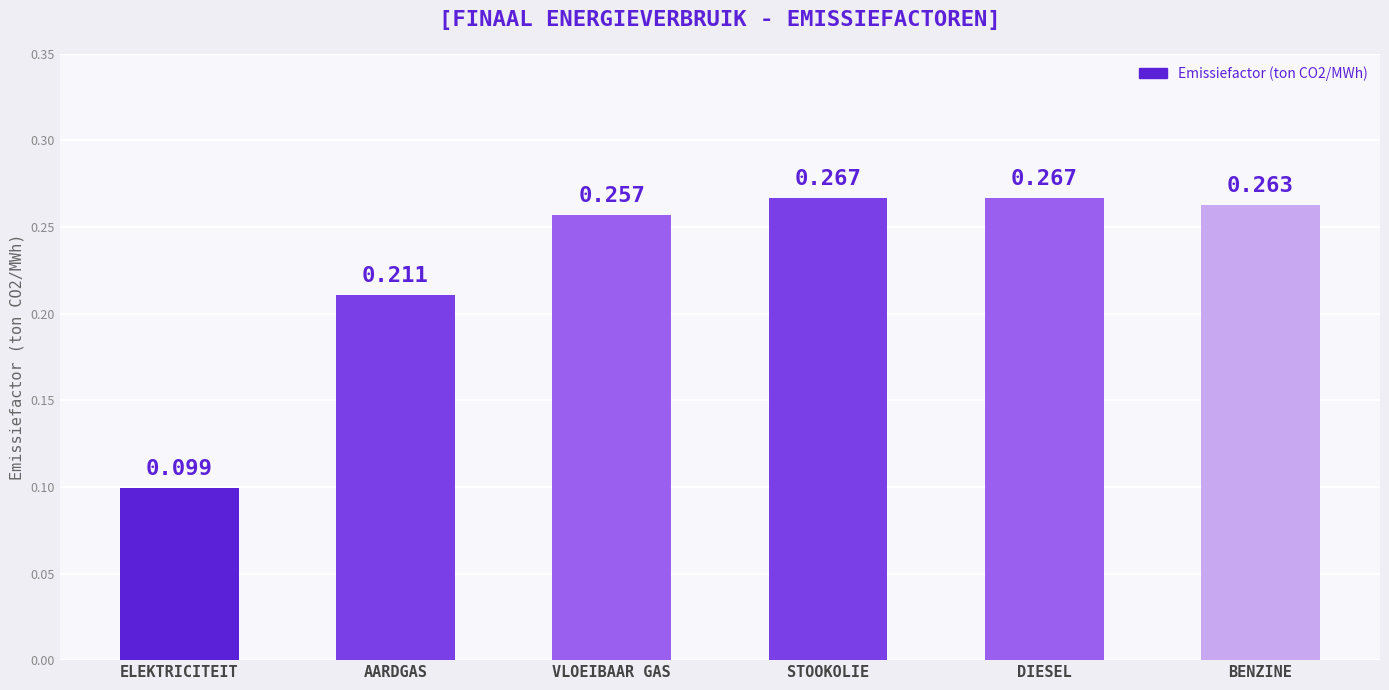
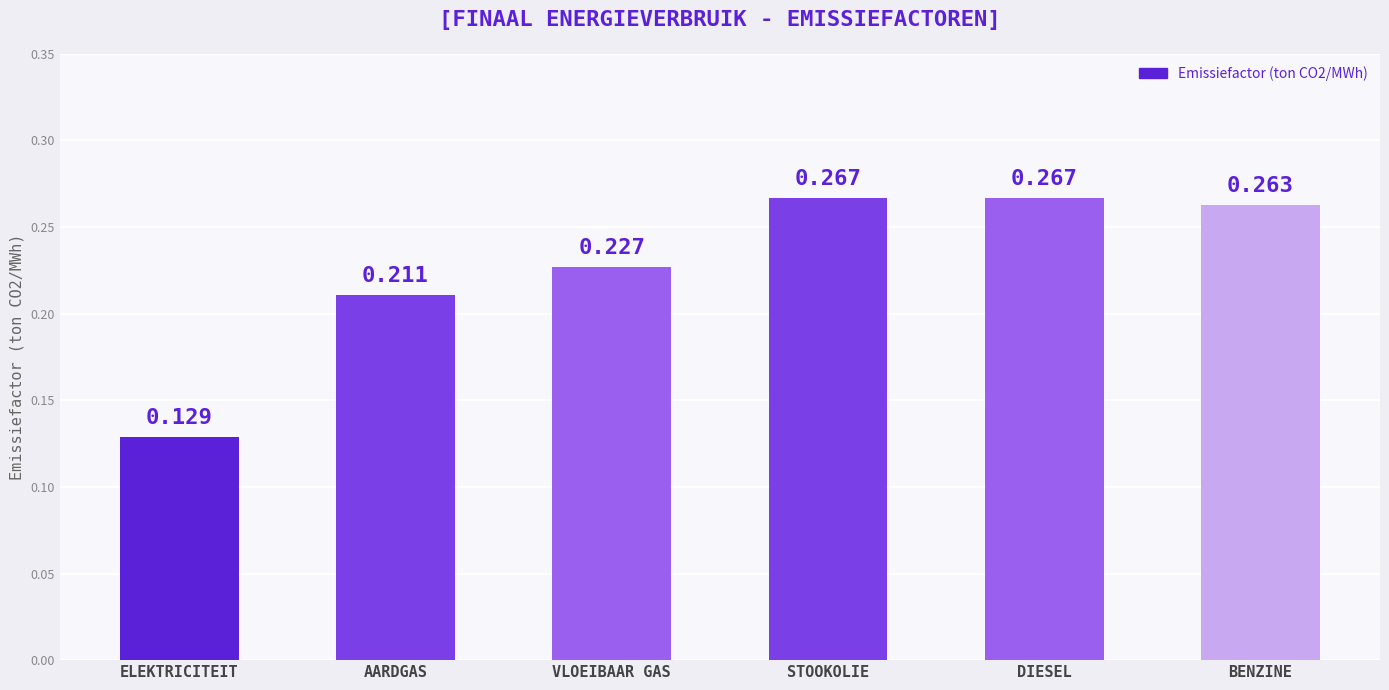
  {
-   "ELEKTRICITEIT": 0.099,
+   "ELEKTRICITEIT": 0.129,
    "AARDGAS": 0.211,
-   "VLOEIBAAR GAS": 0.257,
+   "VLOEIBAAR GAS": 0.227,
    "STOOKOLIE": 0.267,
    "DIESEL": 0.267,
    "BENZINE": 0.263
  }
